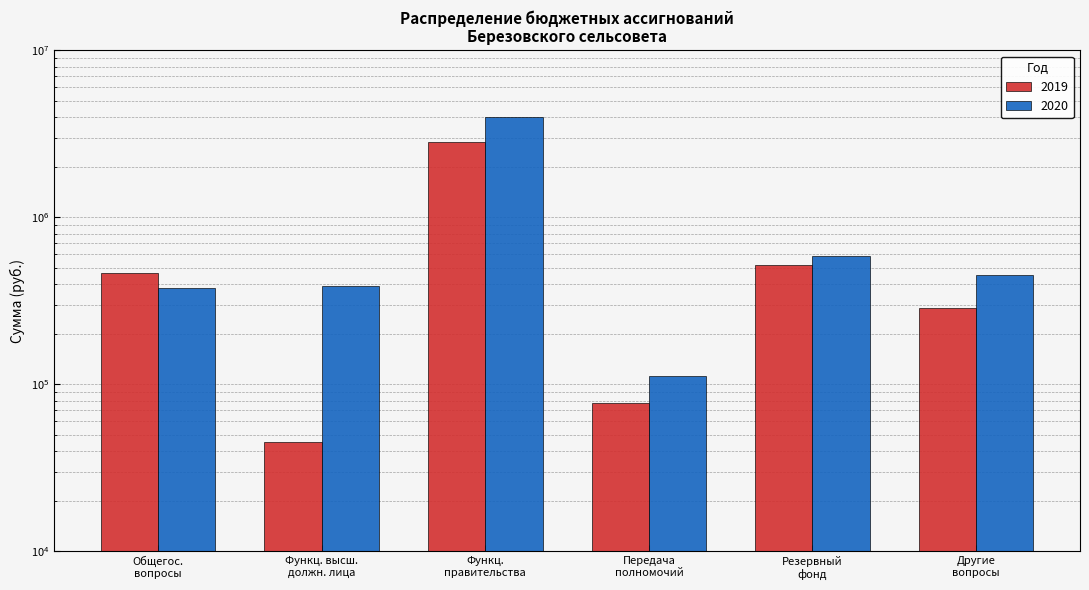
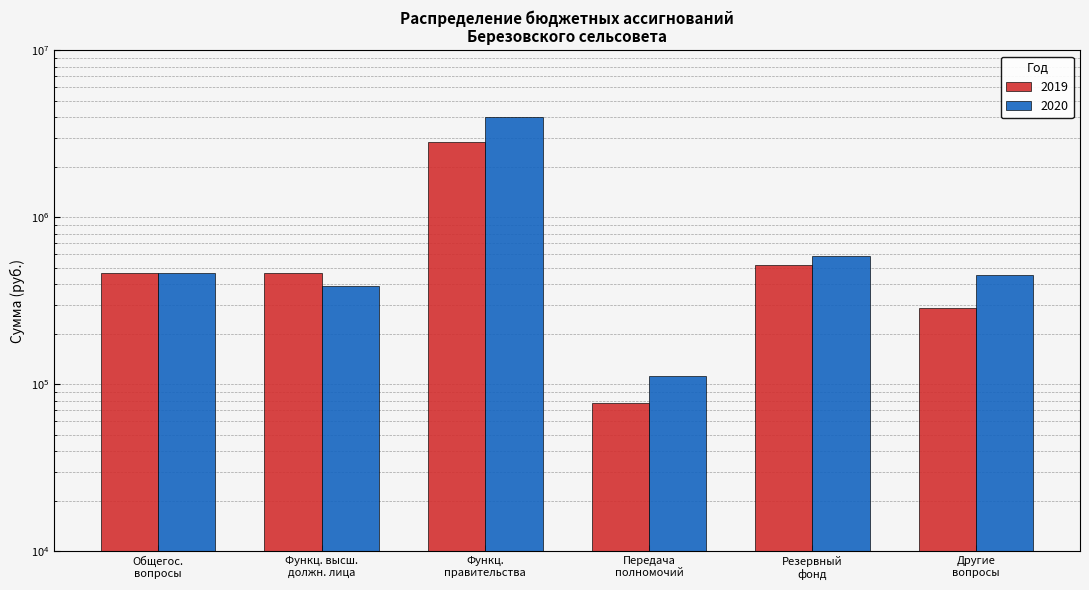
  {
    "2019": {
      "Общегос. вопросы": 460000,
-     "Функц. высш. должн. лица": 45000,
+     "Функц. высш. должн. лица": 460000,
      "Функц. правительства": 2800000,
      "Передача полномочий": 80000,
      "Резервный фонд": 520000,
      "Другие вопросы": 290000
    },
    "2020": {
-     "Общегос. вопросы": 380000,
+     "Общегос. вопросы": 460000,
      "Функц. высш. должн. лица": 390000,
      "Функц. правительства": 4000000,
      "Передача полномочий": 110000,
      "Резервный фонд": 580000,
      "Другие вопросы": 450000
    }
  }
